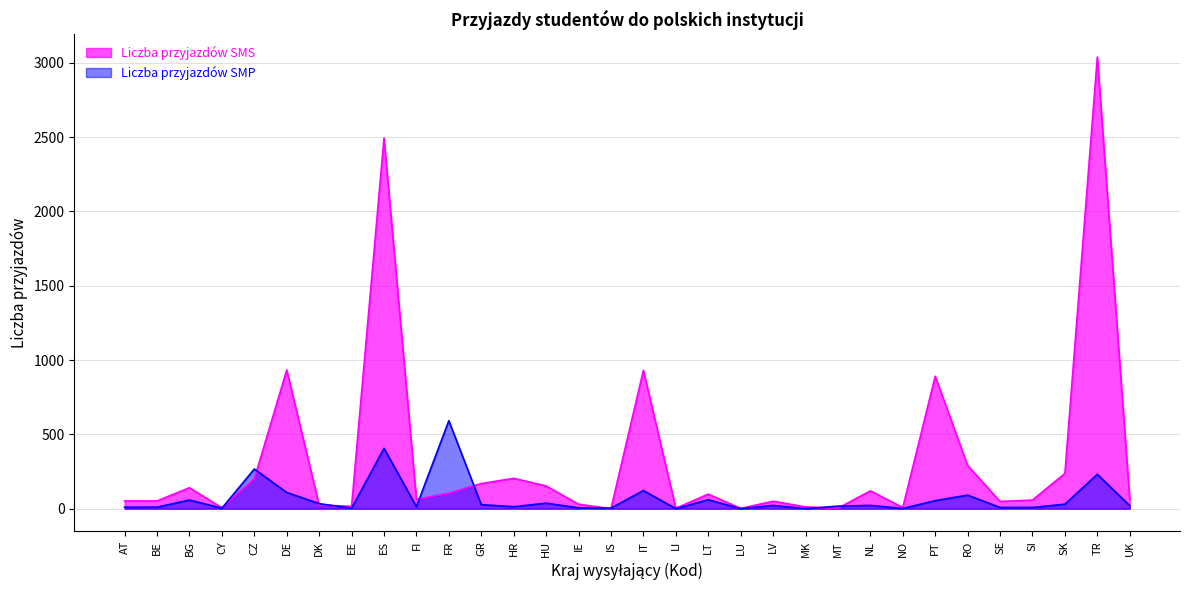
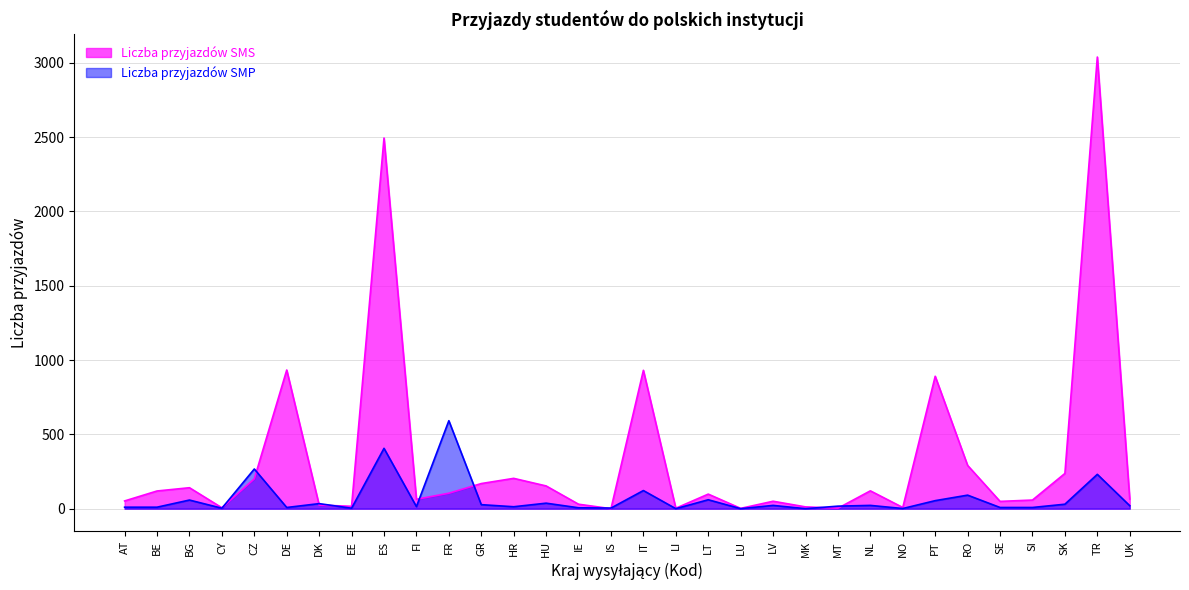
  {
    "Liczba przyjazdów SMS": {
      "AT": 50,
-     "BE": 50,
+     "BE": 120,
      "BG": 140,
      "CZ": 200,
      "DE": 930,
      "ES": 2490,
      "FI": 60,
      "FR": 100,
      "GR": 170,
      "HR": 200,
      "HU": 150,
      "IE": 30,
      "IT": 930,
      "LT": 100,
      "LV": 50,
      "NL": 120,
      "PT": 890,
      "RO": 290,
      "SE": 50,
      "SI": 60,
      "SK": 240,
      "TR": 3040,
      "UK": 70
    },
    "Liczba przyjazdów SMP": {
      "AT": 10,
      "BE": 10,
      "BG": 60,
      "CZ": 270,
-     "DE": 110,
+     "DE": 10,
      "ES": 410,
      "FI": 10,
      "FR": 590,
      "GR": 30,
      "HR": 10,
      "HU": 40,
      "IE": 10,
      "IT": 120,
      "LT": 60,
      "LV": 20,
      "NL": 20,
      "PT": 50,
      "RO": 90,
      "SE": 10,
      "SI": 10,
      "SK": 30,
      "TR": 230,
      "UK": 20
    }
  }
